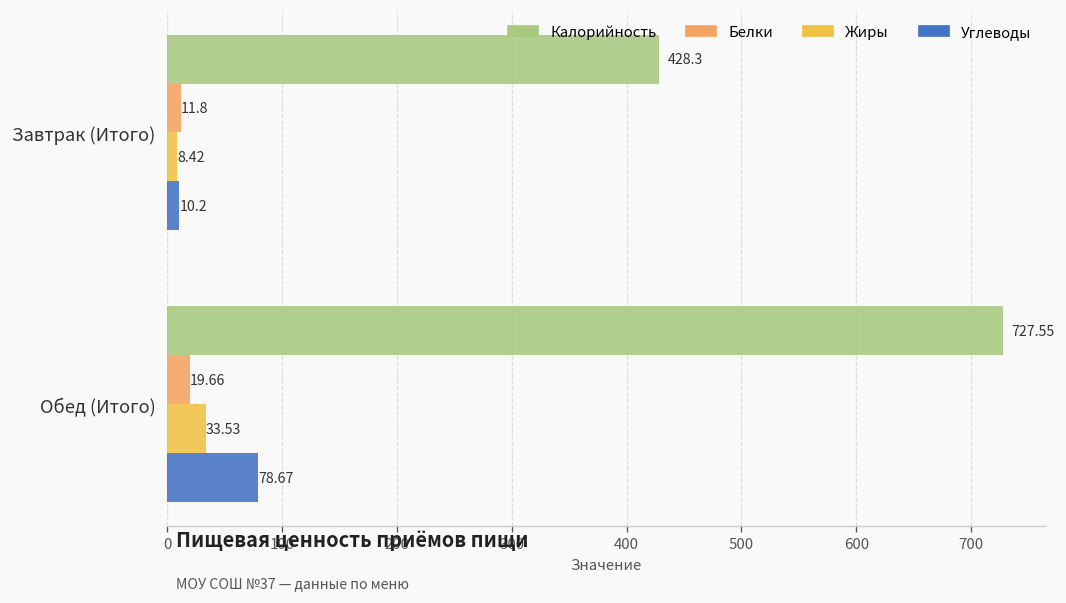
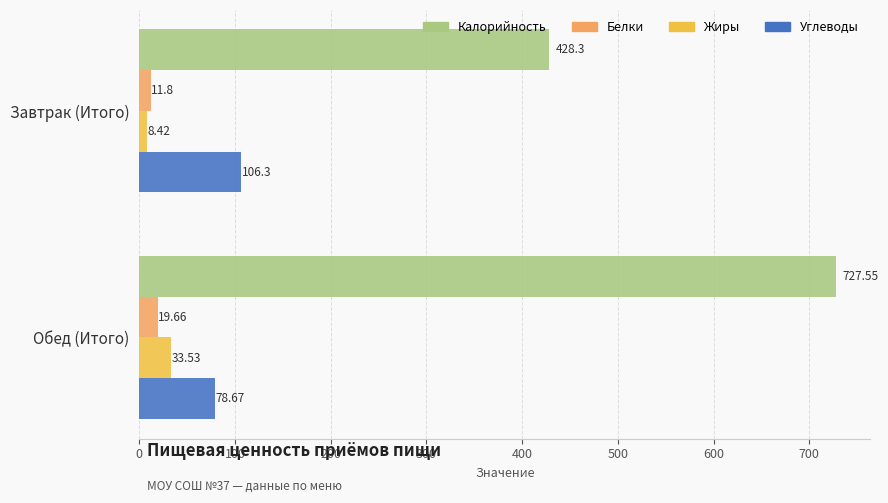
  {
    "Калорийность": {
      "Завтрак (Итого)": 428.3,
      "Обед (Итого)": 727.55
    },
    "Углеводы": {
-     "Завтрак (Итого)": 10.2,
+     "Завтрак (Итого)": 106.3,
      "Обед (Итого)": 78.67
    }
  }
